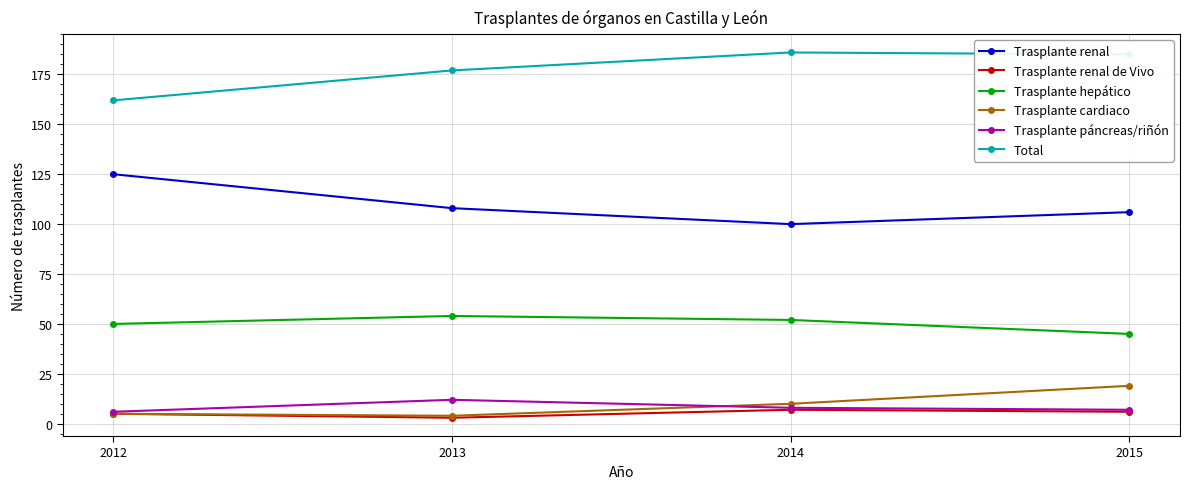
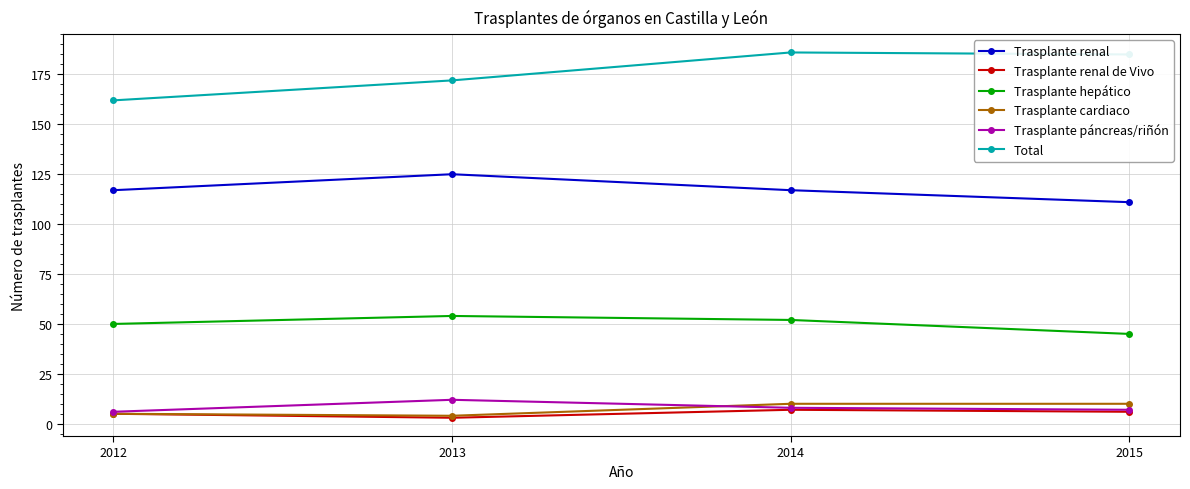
  {
    "Trasplante renal": {
-     "2012": 125,
-     "2013": 108,
-     "2014": 100,
-     "2015": 106
+     "2012": 117,
+     "2013": 125,
+     "2014": 117,
+     "2015": 111
    },
    "Trasplante hepático": {
      "2012": 50,
      "2013": 54,
      "2014": 52,
      "2015": 45
    },
    "Trasplante cardiaco": {
      "2014": 10,
-     "2015": 19
+     "2015": 10
    },
    "Trasplante páncreas/riñón": {
      "2013": 12
    },
    "Total": {
      "2012": 162,
-     "2013": 177,
+     "2013": 172,
      "2014": 186
    }
  }
